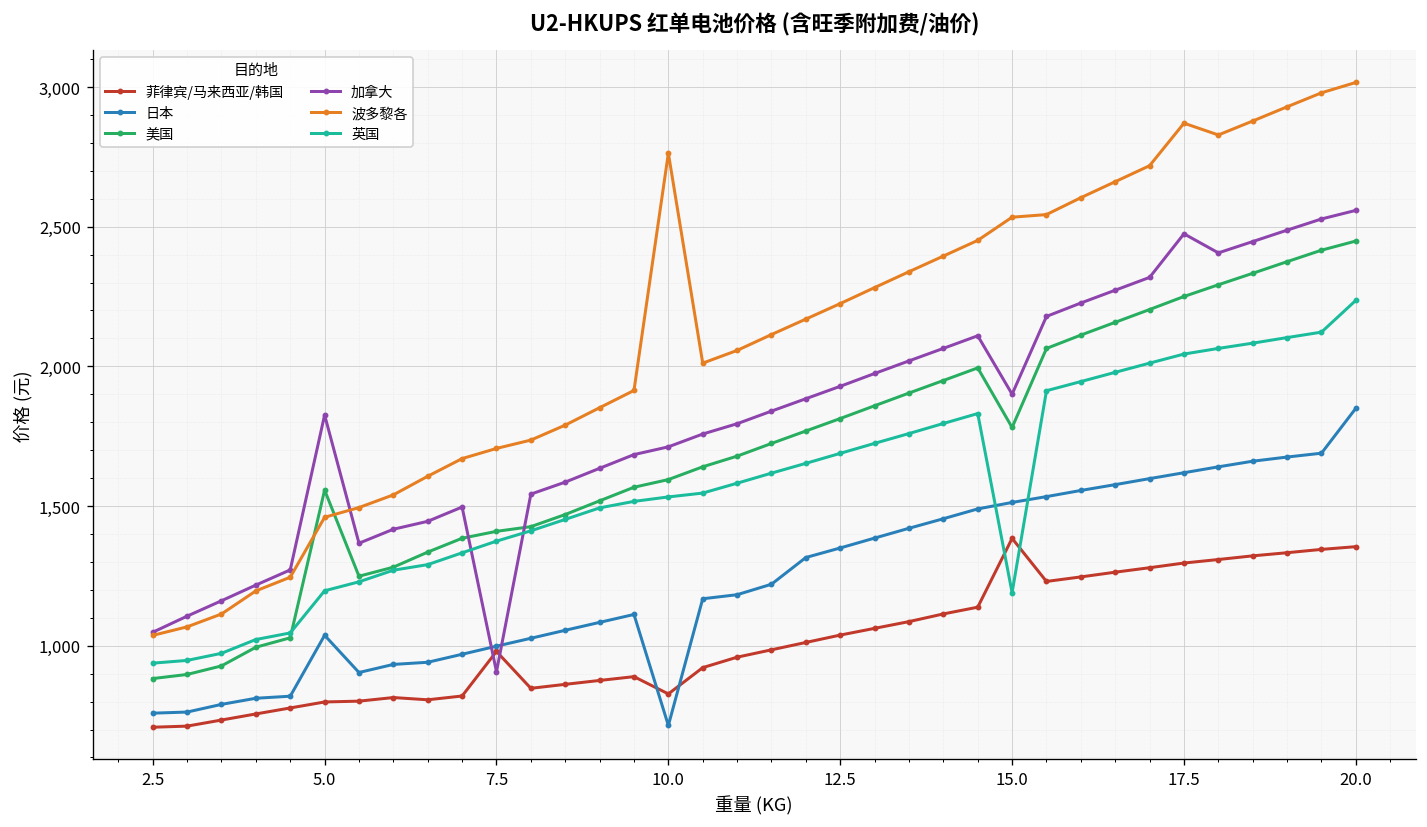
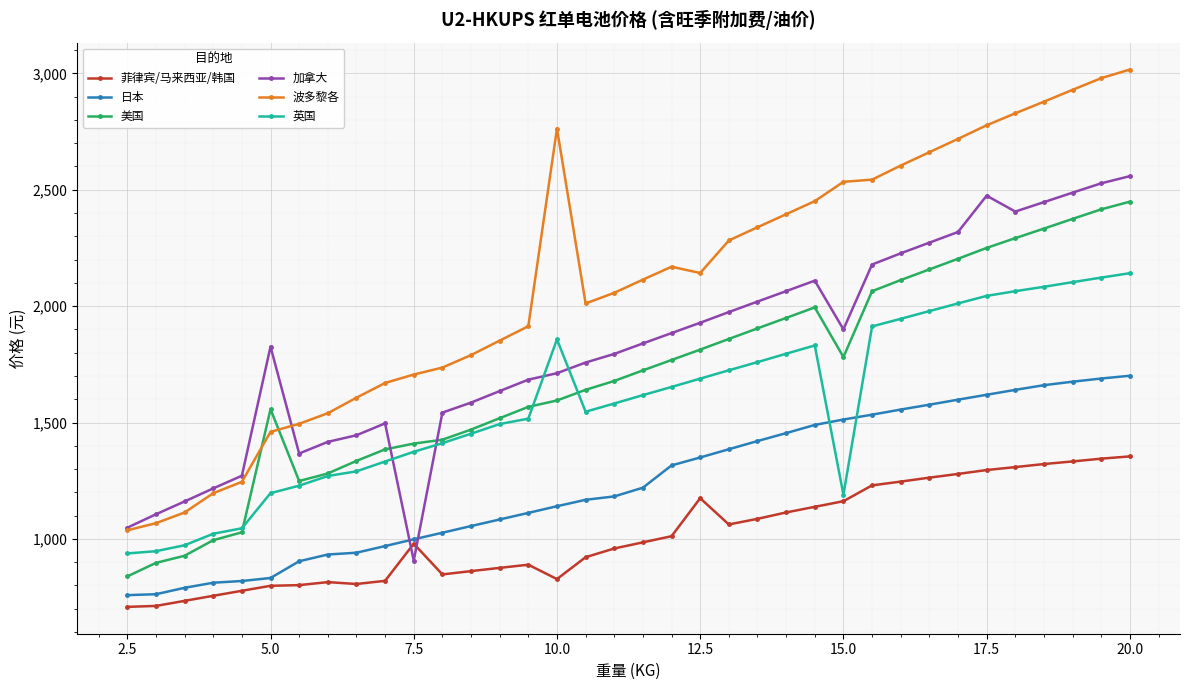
  {
    "菲律宾/马来西亚/韩国": {
      "2.5": "710",
      "5.0": "800",
      "7.5": "980",
      "10.0": "830",
-     "12.5": "1,040",
-     "15.0": "1,380",
+     "12.5": "1,170",
+     "15.0": "1,160",
      "17.5": "1,300",
      "20.0": "1,350"
    },
    "日本": {
      "2.5": "760",
-     "5.0": "1,040",
+     "5.0": "830",
      "7.5": "1,000",
-     "10.0": "710",
+     "10.0": "1,140",
      "12.5": "1,350",
      "15.0": "1,510",
      "17.5": "1,620",
-     "20.0": "1,850"
+     "20.0": "1,700"
    },
    "美国": {
-     "2.5": "880",
+     "2.5": "840",
      "5.0": "1,560",
      "7.5": "1,410",
      "10.0": "1,590",
      "12.5": "1,810",
      "15.0": "1,780",
      "17.5": "2,250",
      "20.0": "2,450"
    },
    "加拿大": {
      "2.5": "1,050",
      "5.0": "1,830",
      "7.5": "910",
      "10.0": "1,710",
      "12.5": "1,930",
      "15.0": "1,900",
      "17.5": "2,470",
      "20.0": "2,560"
    },
    "波多黎各": {
      "2.5": "1,040",
      "5.0": "1,460",
      "7.5": "1,710",
      "10.0": "2,760",
-     "12.5": "2,220",
+     "12.5": "2,140",
      "15.0": "2,530",
-     "17.5": "2,870",
+     "17.5": "2,780",
      "20.0": "3,020"
    },
    "英国": {
      "2.5": "940",
      "5.0": "1,200",
      "7.5": "1,370",
-     "10.0": "1,530",
+     "10.0": "1,860",
      "12.5": "1,690",
      "15.0": "1,190",
      "17.5": "2,040",
-     "20.0": "2,240"
+     "20.0": "2,140"
    }
  }
